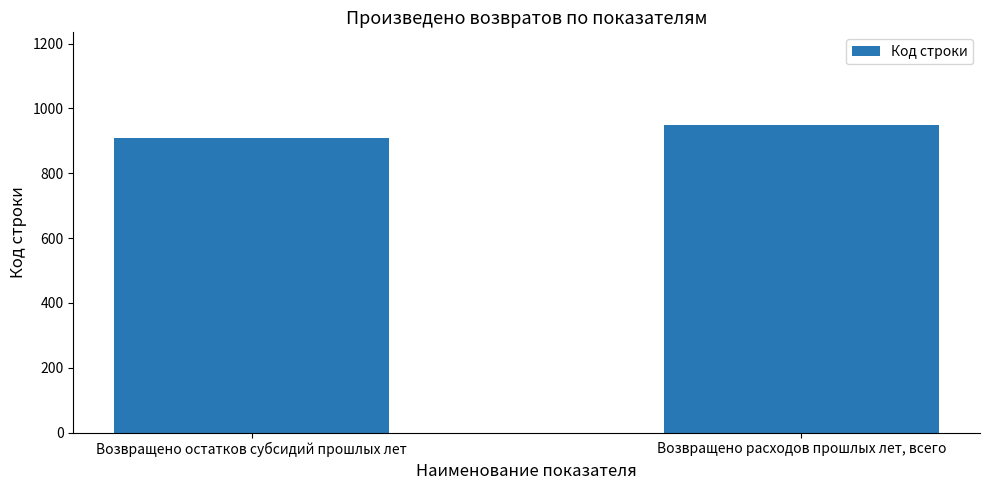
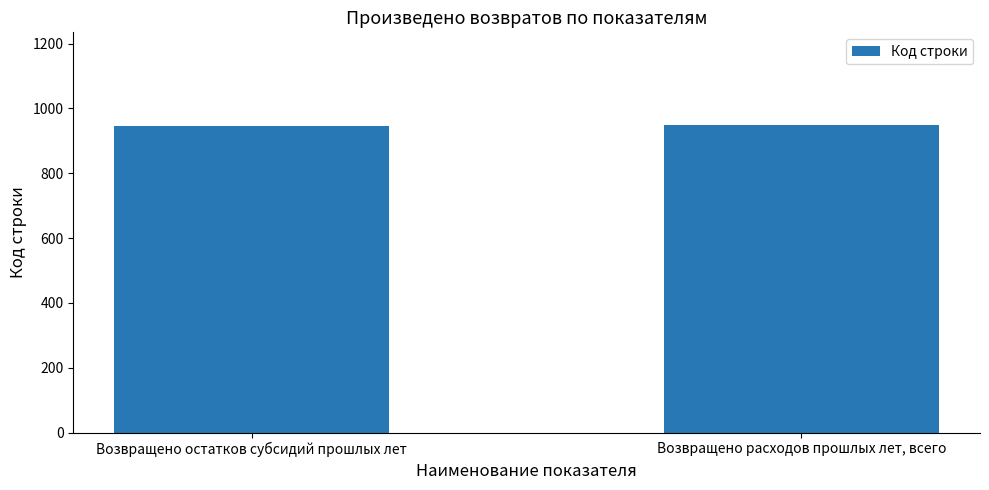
  {
-   "Возвращено остатков субсидий прошлых лет": 910,
+   "Возвращено остатков субсидий прошлых лет": 950,
    "Возвращено расходов прошлых лет, всего": 950
  }
